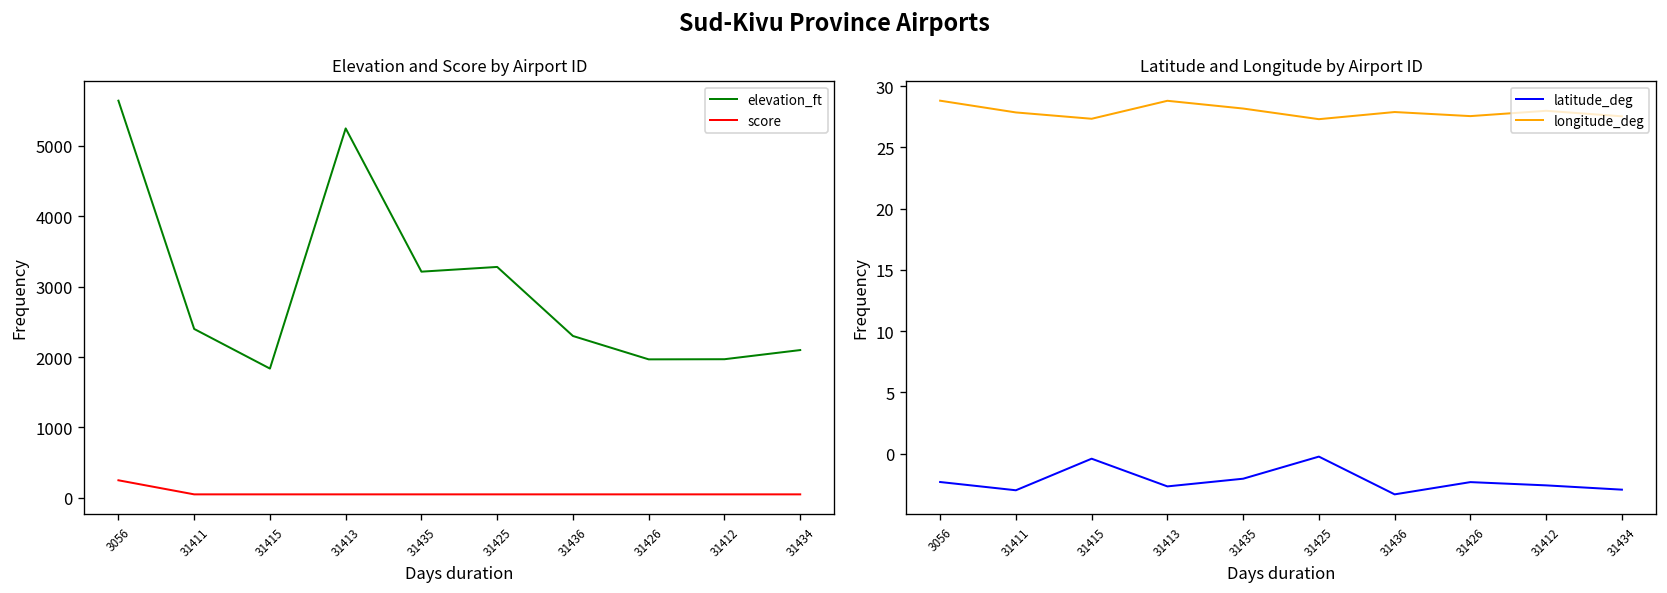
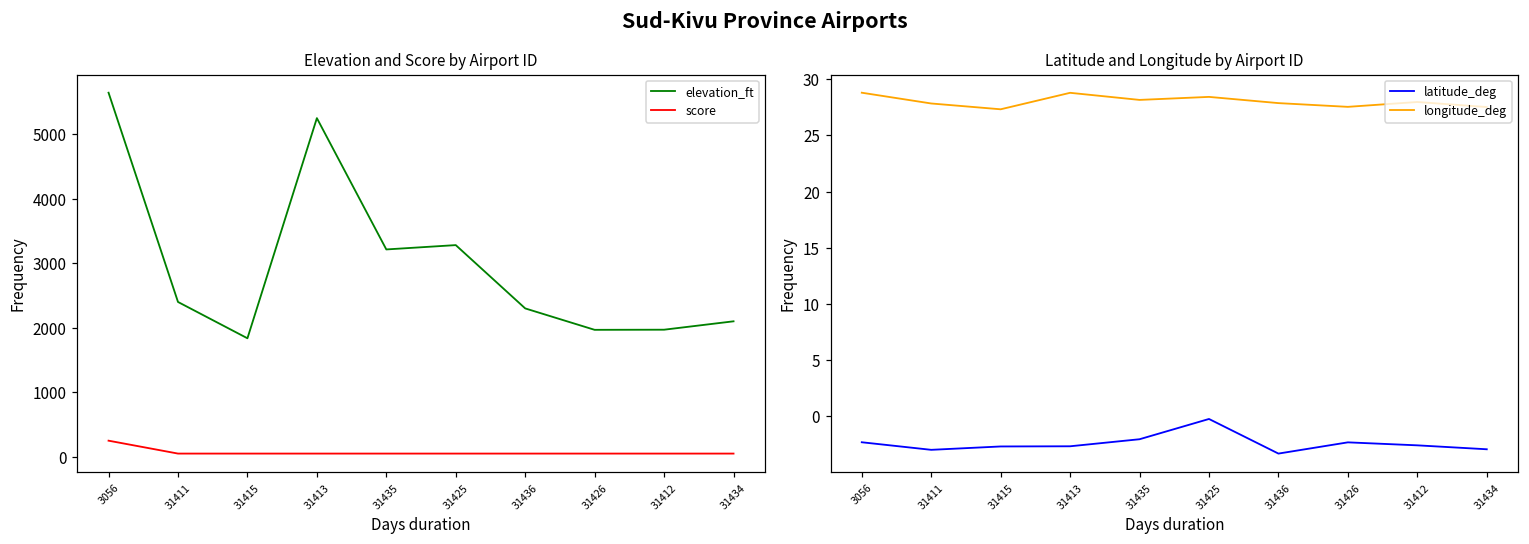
  {
    "Elevation and Score by Airport ID": {
      "elevation_ft": {
        "3056": 5600,
        "31411": 2400,
        "31415": 1800,
        "31413": 5200,
        "31435": 3200,
        "31425": 3300,
        "31436": 2300,
        "31426": 2000,
        "31412": 2000,
        "31434": 2100
      },
      "score": {
        "3056": 300,
        "31411": 100,
        "31415": 100,
        "31413": 100,
        "31435": 100,
        "31425": 100,
        "31436": 100,
        "31426": 100,
        "31412": 100,
        "31434": 100
      }
    },
    "Latitude and Longitude by Airport ID": {
      "latitude_deg": {
        "3056": -2.3,
        "31411": -3.0,
-       "31415": -0.4,
+       "31415": -2.7,
        "31413": -2.7,
        "31435": -2.0,
        "31425": -0.2,
        "31436": -3.3,
        "31426": -2.3,
        "31412": -2.6,
        "31434": -2.9
      },
      "longitude_deg": {
        "3056": 28.8,
        "31411": 27.9,
        "31415": 27.3,
        "31413": 28.8,
        "31435": 28.2,
-       "31425": 27.3,
+       "31425": 28.4,
        "31436": 27.9,
        "31426": 27.5
      }
    }
  }
